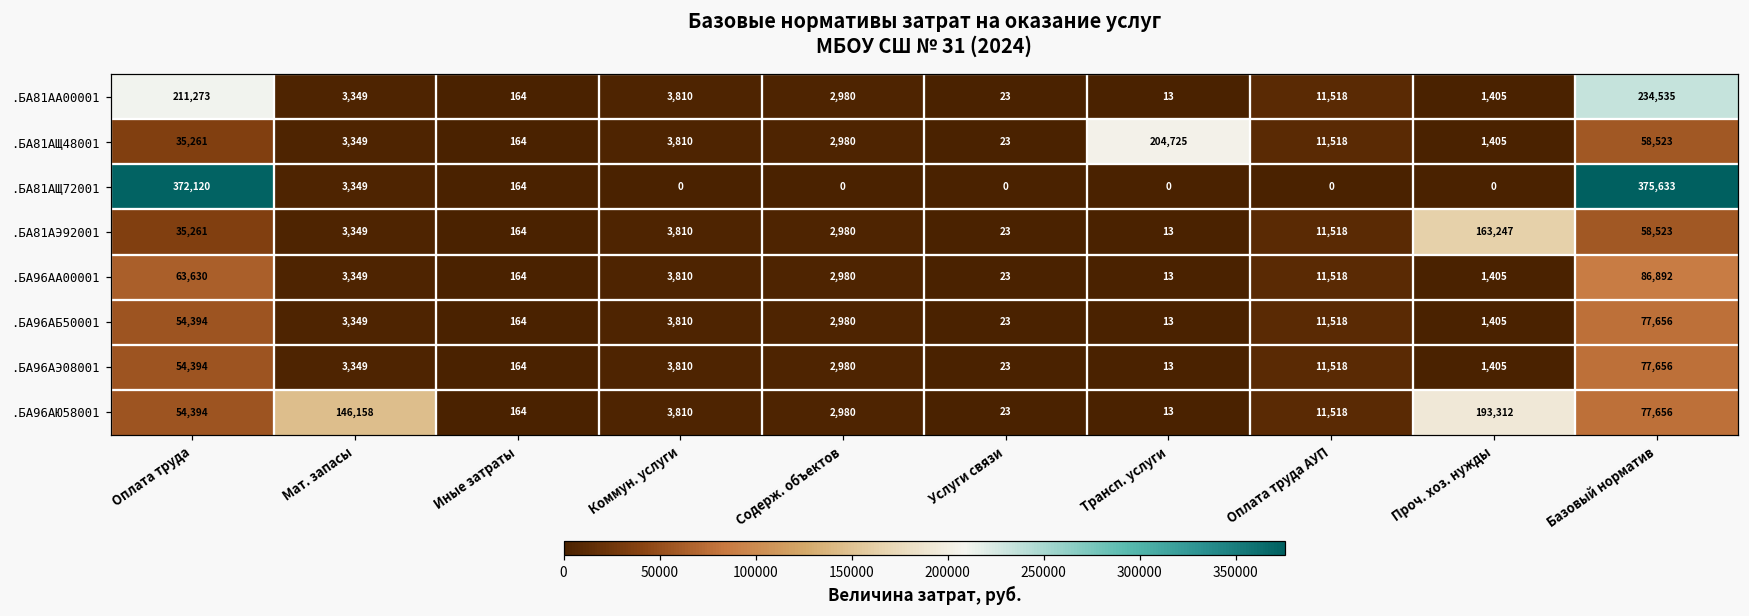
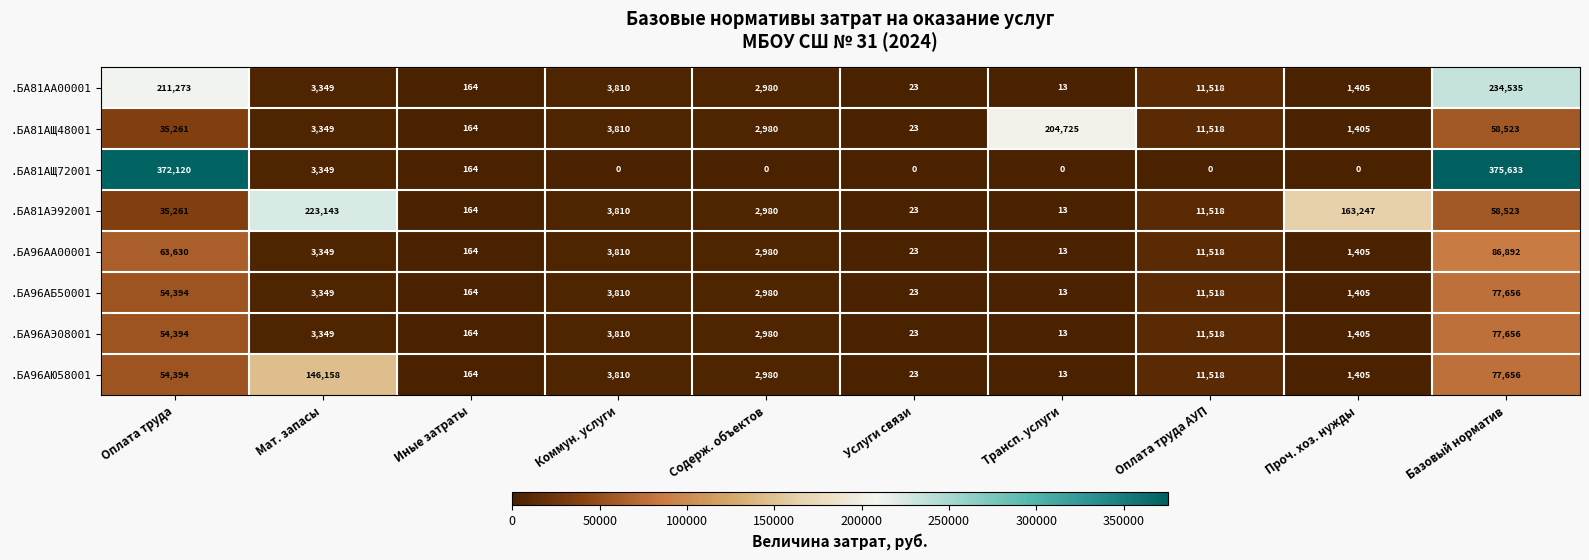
  {
    ".БА81АА00001": {
      "Оплата труда": "211,273",
      "Мат. запасы": "3,349",
      "Иные затраты": "164",
      "Коммун. услуги": "3,810",
      "Содерж. объектов": "2,980",
      "Услуги связи": "23",
      "Трансп. услуги": "13",
      "Оплата труда АУП": "11,518",
      "Проч. хоз. нужды": "1,405",
      "Базовый норматив": "234,535"
    },
    ".БА81АЩ48001": {
      "Оплата труда": "35,261",
      "Мат. запасы": "3,349",
      "Иные затраты": "164",
      "Коммун. услуги": "3,810",
      "Содерж. объектов": "2,980",
      "Услуги связи": "23",
      "Трансп. услуги": "204,725",
      "Оплата труда АУП": "11,518",
      "Проч. хоз. нужды": "1,405",
      "Базовый норматив": "58,523"
    },
    ".БА81АЩ72001": {
      "Оплата труда": "372,120",
      "Мат. запасы": "3,349",
      "Иные затраты": "164",
      "Коммун. услуги": "0",
      "Содерж. объектов": "0",
      "Услуги связи": "0",
      "Трансп. услуги": "0",
      "Оплата труда АУП": "0",
      "Проч. хоз. нужды": "0",
      "Базовый норматив": "375,633"
    },
    ".БА81АЭ92001": {
      "Оплата труда": "35,261",
-     "Мат. запасы": "3,349",
+     "Мат. запасы": "223,143",
      "Иные затраты": "164",
      "Коммун. услуги": "3,810",
      "Содерж. объектов": "2,980",
      "Услуги связи": "23",
      "Трансп. услуги": "13",
      "Оплата труда АУП": "11,518",
      "Проч. хоз. нужды": "163,247",
      "Базовый норматив": "58,523"
    },
    ".БА96АА00001": {
      "Оплата труда": "63,630",
      "Мат. запасы": "3,349",
      "Иные затраты": "164",
      "Коммун. услуги": "3,810",
      "Содерж. объектов": "2,980",
      "Услуги связи": "23",
      "Трансп. услуги": "13",
      "Оплата труда АУП": "11,518",
      "Проч. хоз. нужды": "1,405",
      "Базовый норматив": "86,892"
    },
    ".БА96АБ50001": {
      "Оплата труда": "54,394",
      "Мат. запасы": "3,349",
      "Иные затраты": "164",
      "Коммун. услуги": "3,810",
      "Содерж. объектов": "2,980",
      "Услуги связи": "23",
      "Трансп. услуги": "13",
      "Оплата труда АУП": "11,518",
      "Проч. хоз. нужды": "1,405",
      "Базовый норматив": "77,656"
    },
    ".БА96АЭ08001": {
      "Оплата труда": "54,394",
      "Мат. запасы": "3,349",
      "Иные затраты": "164",
      "Коммун. услуги": "3,810",
      "Содерж. объектов": "2,980",
      "Услуги связи": "23",
      "Трансп. услуги": "13",
      "Оплата труда АУП": "11,518",
      "Проч. хоз. нужды": "1,405",
      "Базовый норматив": "77,656"
    },
    ".БА96АЮ58001": {
      "Оплата труда": "54,394",
      "Мат. запасы": "146,158",
      "Иные затраты": "164",
      "Коммун. услуги": "3,810",
      "Содерж. объектов": "2,980",
      "Услуги связи": "23",
      "Трансп. услуги": "13",
      "Оплата труда АУП": "11,518",
-     "Проч. хоз. нужды": "193,312",
+     "Проч. хоз. нужды": "1,405",
      "Базовый норматив": "77,656"
    }
  }
